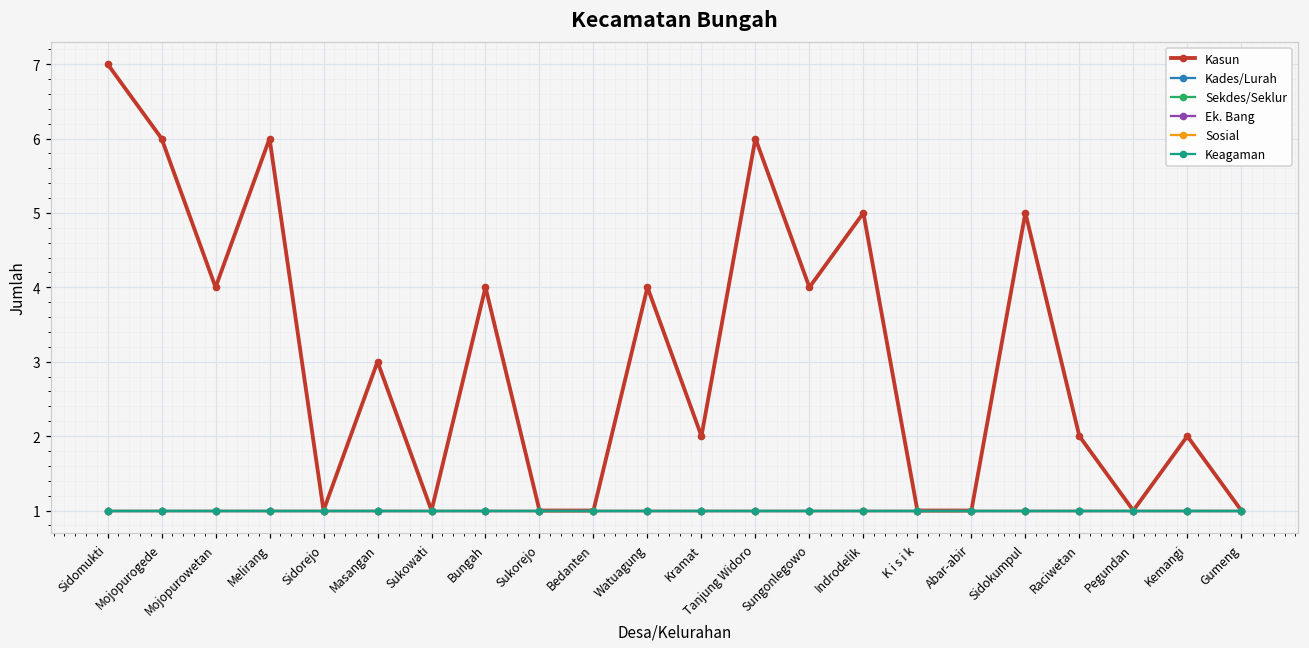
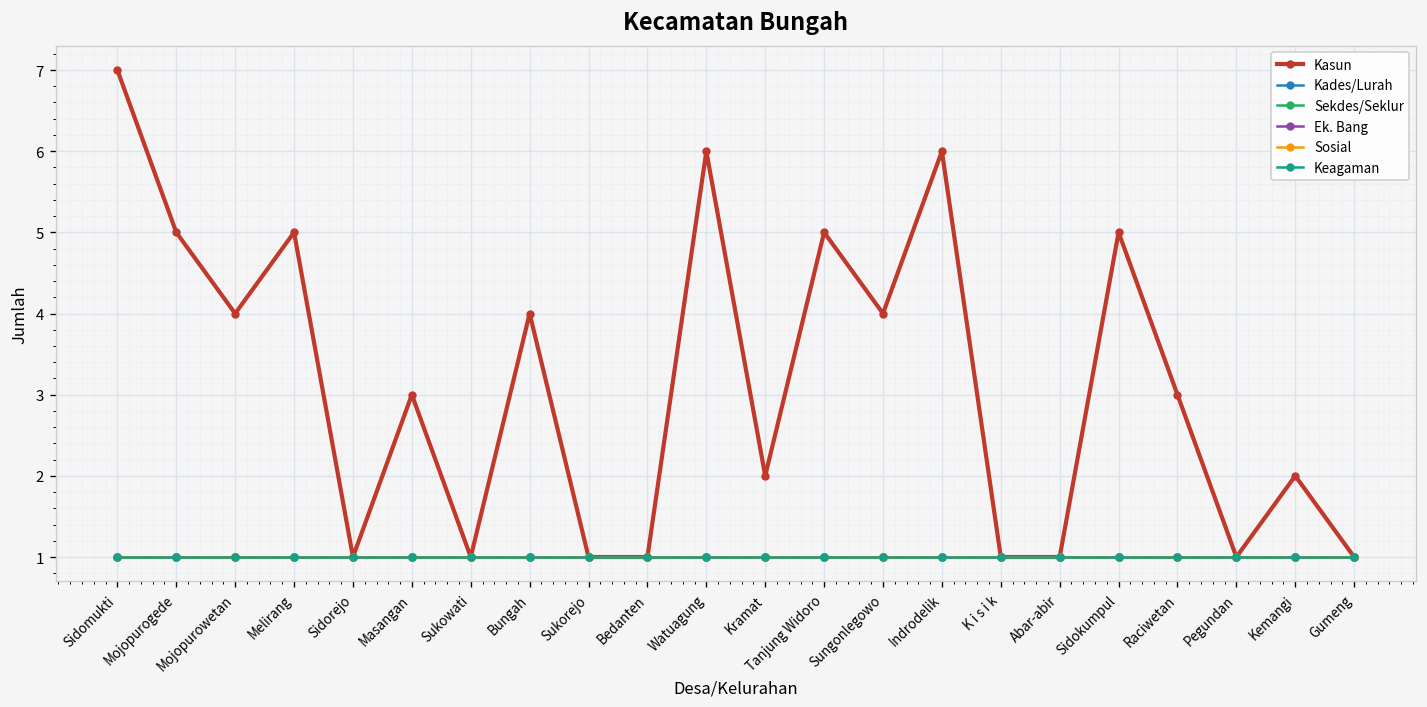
  {
    "Kasun": {
      "Sidomukti": 7,
-     "Mojopurogede": 6,
+     "Mojopurogede": 5,
      "Mojopurowetan": 4,
-     "Melirang": 6,
+     "Melirang": 5,
      "Masangan": 3,
      "Bungah": 4,
-     "Watuagung": 4,
+     "Watuagung": 6,
      "Kramat": 2,
-     "Tanjung Widoro": 6,
+     "Tanjung Widoro": 5,
      "Sungonlegowo": 4,
-     "Indrodelik": 5,
+     "Indrodelik": 6,
      "Sidokumpul": 5,
-     "Raciwetan": 2,
+     "Raciwetan": 3,
      "Kemangi": 2
    },
    "Keagaman": {
      "Sidomukti": 1,
      "Mojopurogede": 1,
      "Mojopurowetan": 1,
      "Melirang": 1,
      "Masangan": 1,
      "Bungah": 1,
      "Watuagung": 1,
      "Kramat": 1,
      "Tanjung Widoro": 1,
      "Sungonlegowo": 1,
      "Indrodelik": 1,
      "Sidokumpul": 1,
      "Raciwetan": 1,
      "Kemangi": 1
    }
  }
